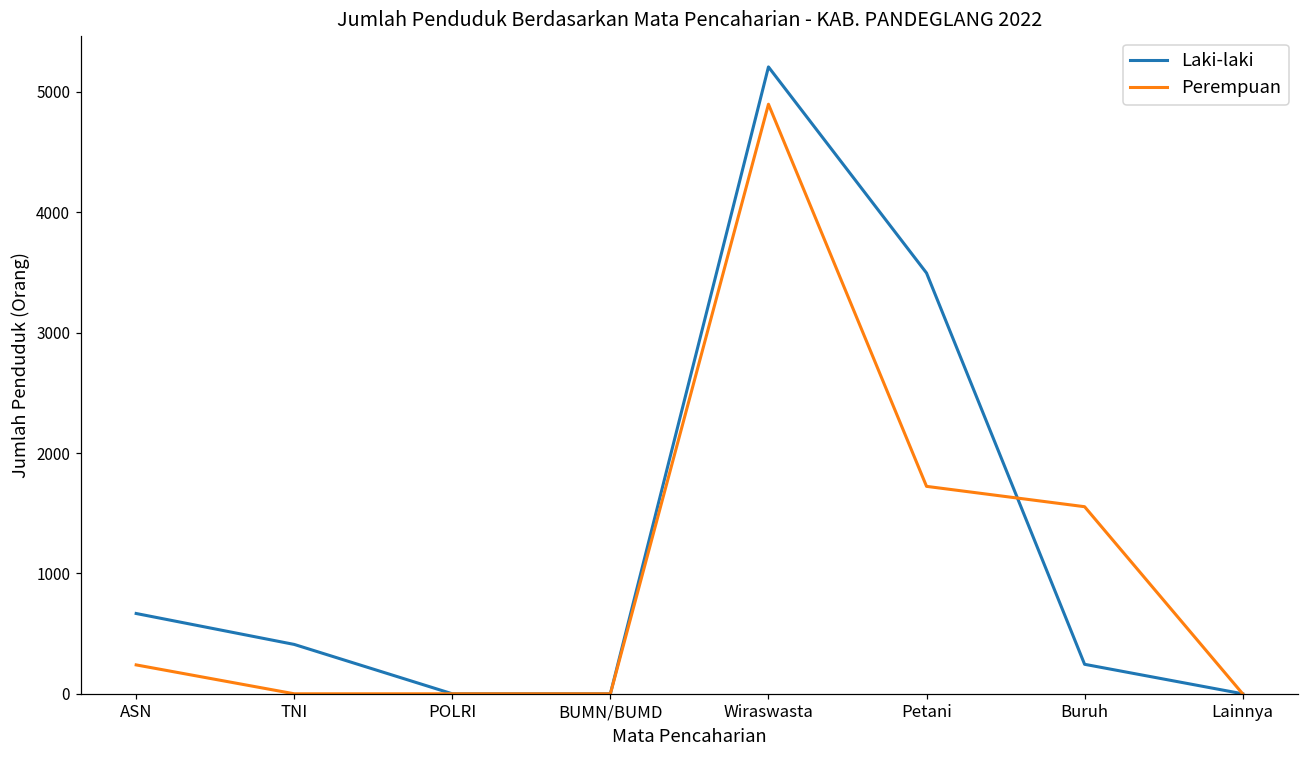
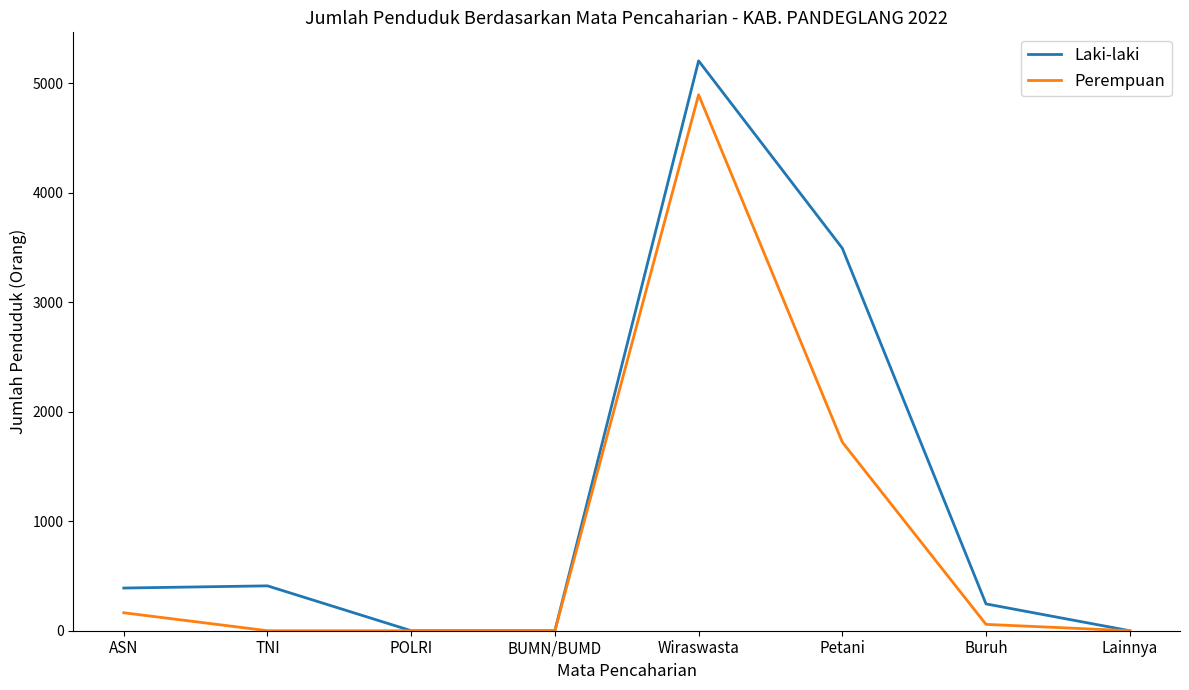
  {
    "Laki-laki": {
-     "ASN": 670,
+     "ASN": 390,
      "TNI": 410,
      "Wiraswasta": 5210,
      "Petani": 3500,
      "Buruh": 250
    },
    "Perempuan": {
-     "ASN": 240,
+     "ASN": 160,
      "TNI": 0,
      "Wiraswasta": 4900,
      "Petani": 1720,
-     "Buruh": 1550
+     "Buruh": 60
    }
  }
